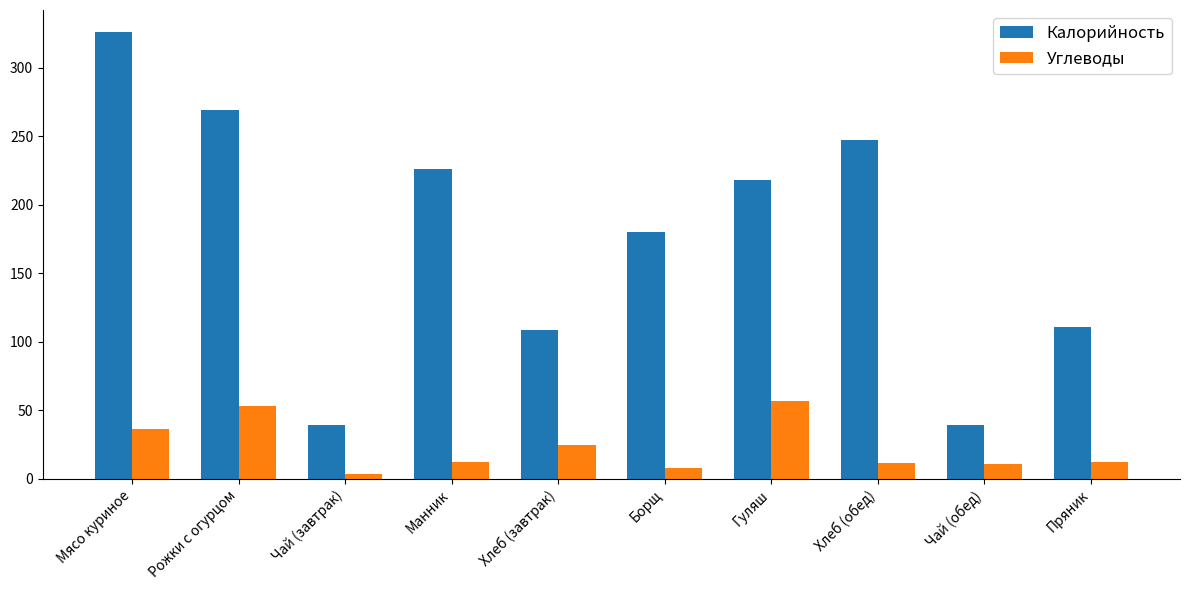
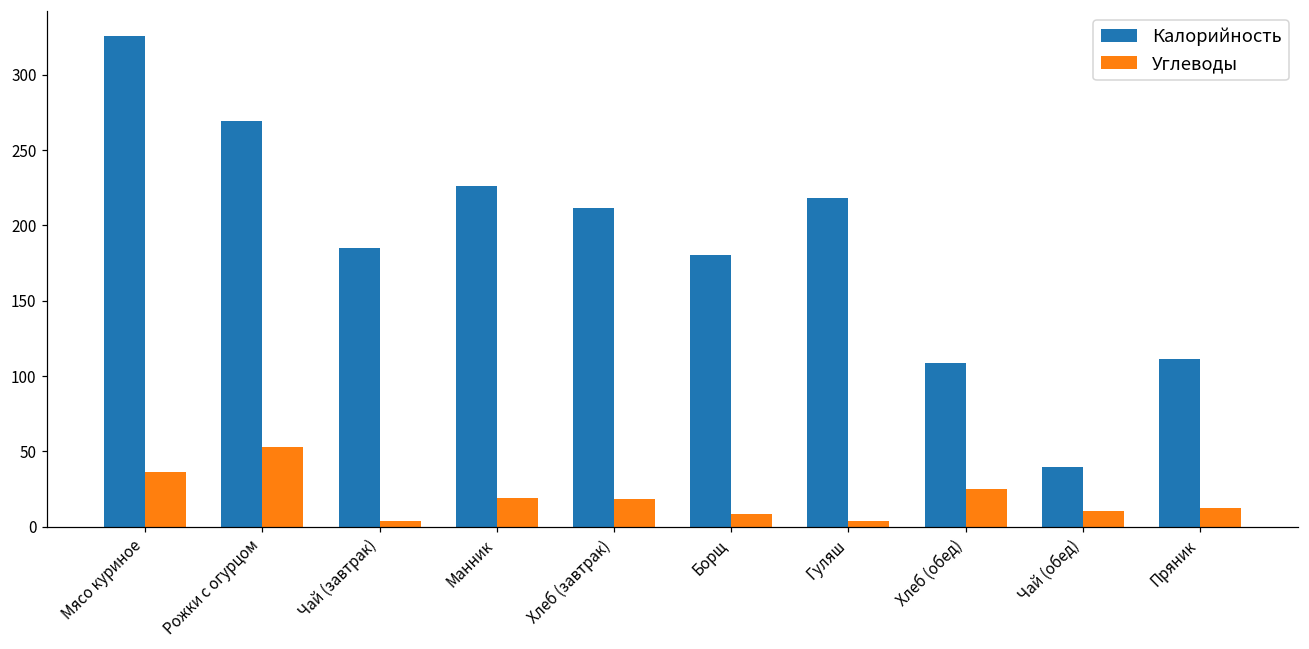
  {
    "Калорийность": {
      "Мясо куриное": 326,
      "Рожки с огурцом": 269,
-     "Чай (завтрак)": 39,
+     "Чай (завтрак)": 185,
      "Манник": 226,
-     "Хлеб (завтрак)": 109,
+     "Хлеб (завтрак)": 212,
      "Борщ": 180,
      "Гуляш": 218,
-     "Хлеб (обед)": 248,
+     "Хлеб (обед)": 109,
      "Чай (обед)": 39,
      "Пряник": 111
    },
    "Углеводы": {
      "Мясо куриное": 36,
      "Рожки с огурцом": 53,
      "Чай (завтрак)": 4,
-     "Манник": 12,
-     "Хлеб (завтрак)": 25,
+     "Манник": 19,
+     "Хлеб (завтрак)": 18,
      "Борщ": 8,
-     "Гуляш": 57,
-     "Хлеб (обед)": 12,
+     "Гуляш": 4,
+     "Хлеб (обед)": 25,
      "Чай (обед)": 11,
      "Пряник": 12
    }
  }
